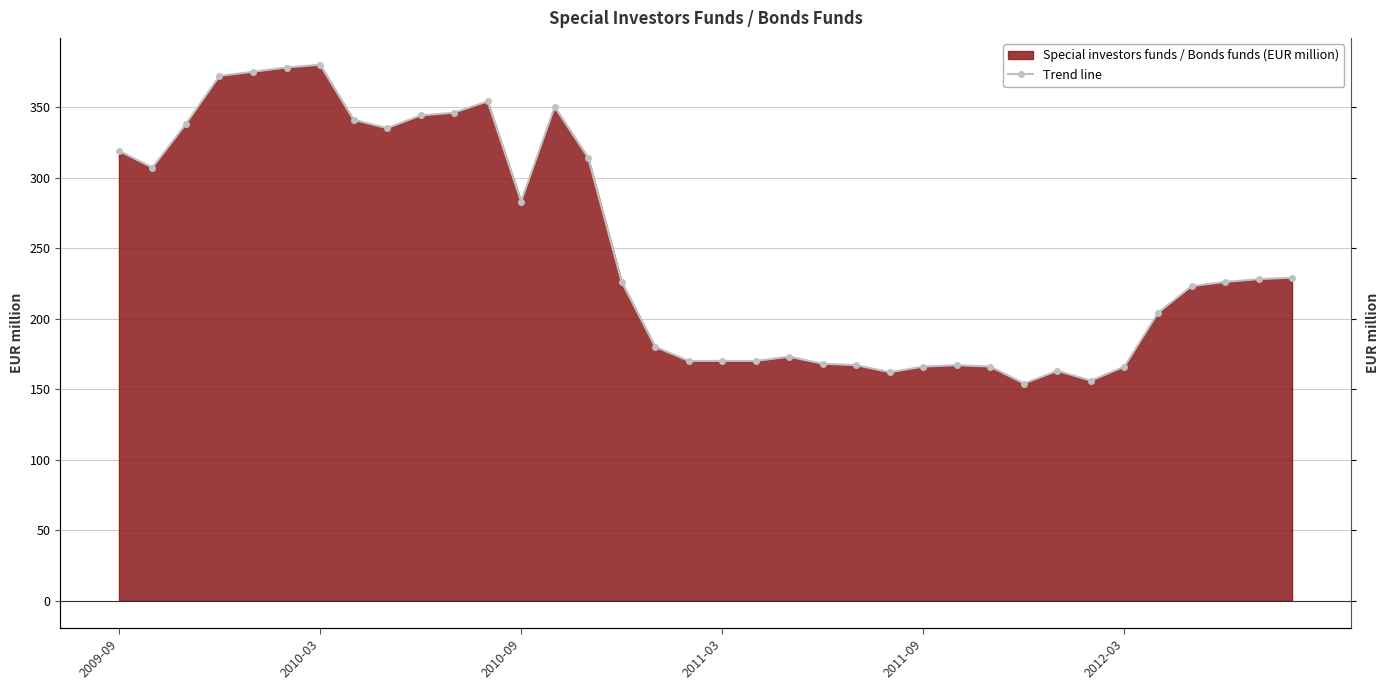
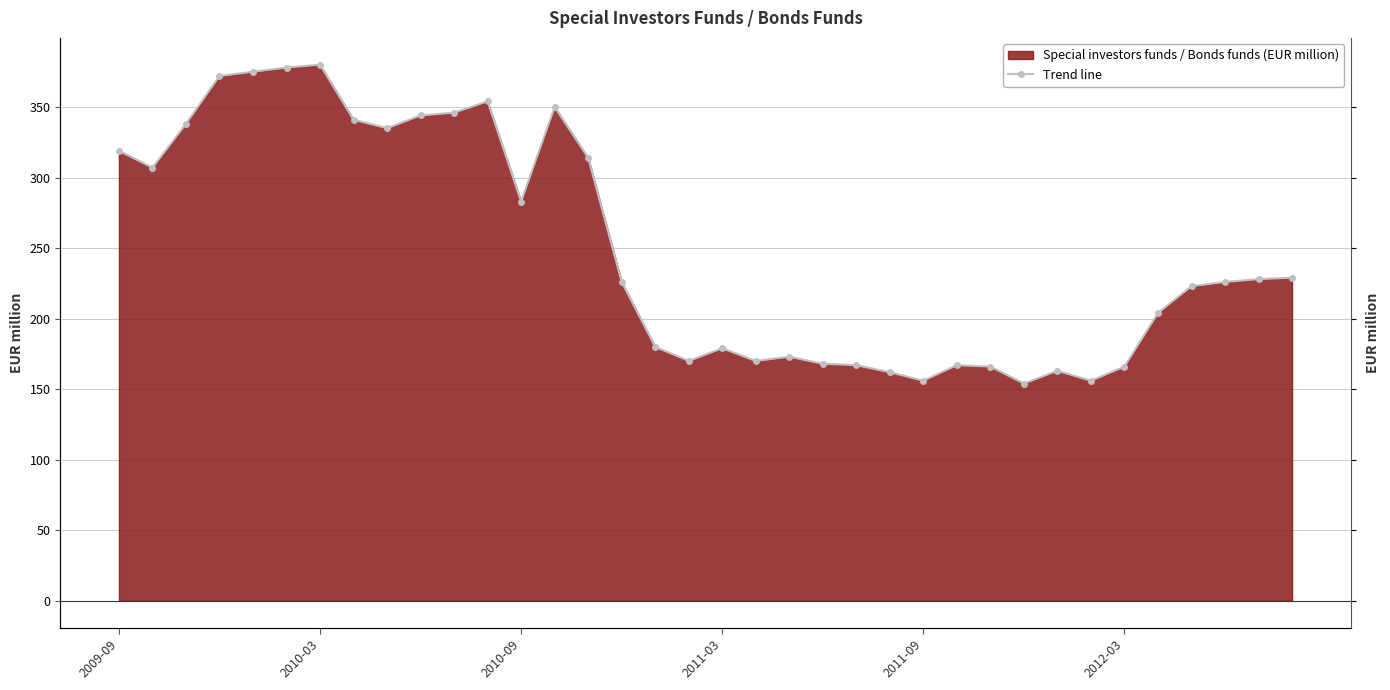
  {
    "2009-09": 319,
    "2010-03": 380,
    "2010-09": 283,
-   "2011-03": 170,
-   "2011-09": 166,
+   "2011-03": 179,
+   "2011-09": 156,
    "2012-03": 166
  }
